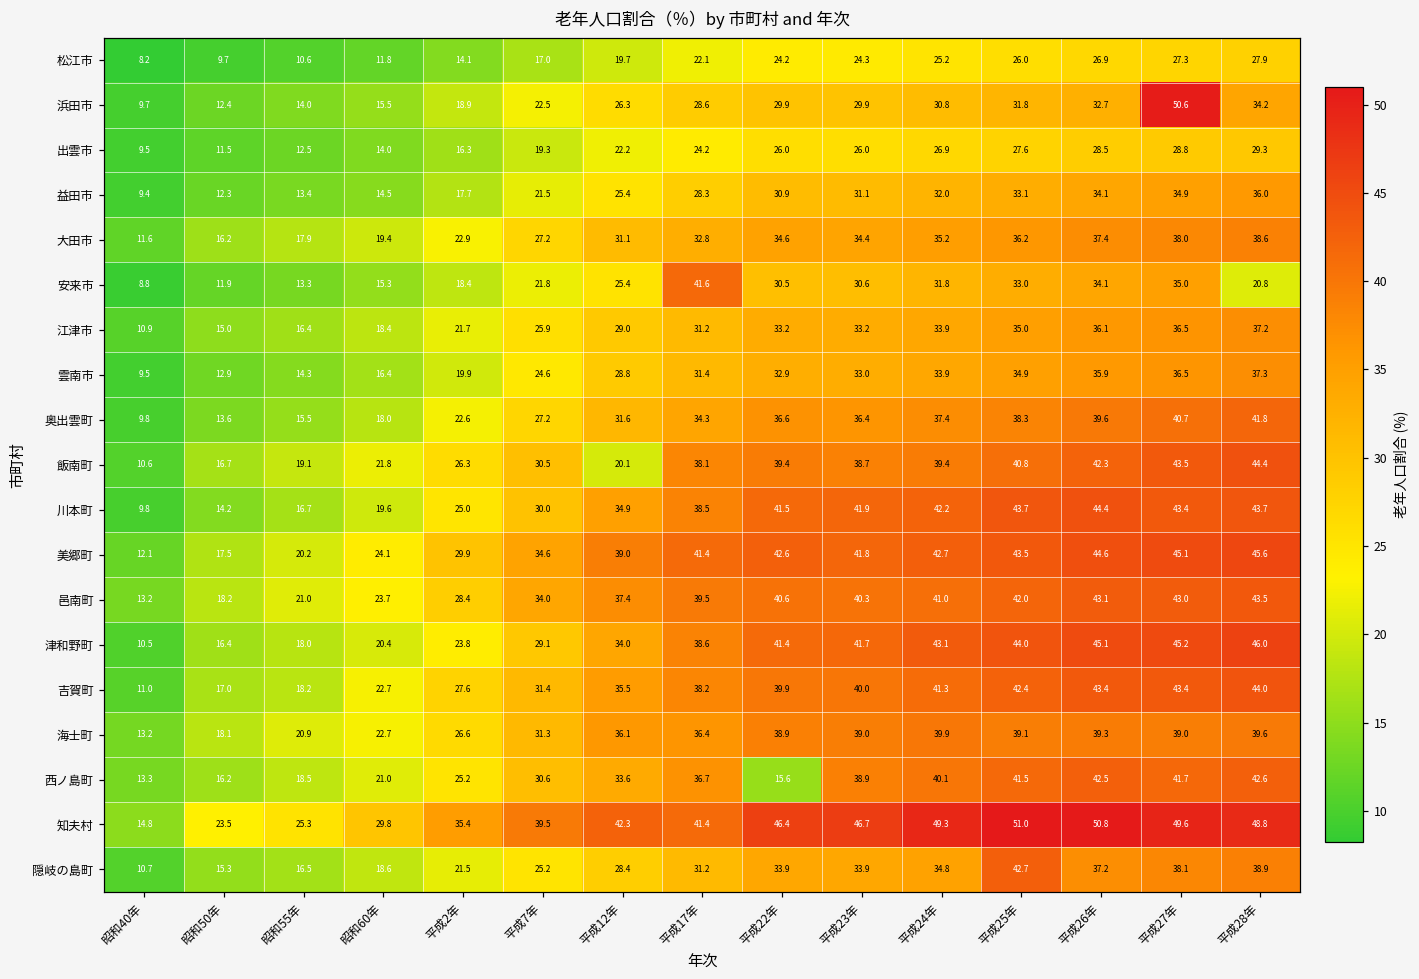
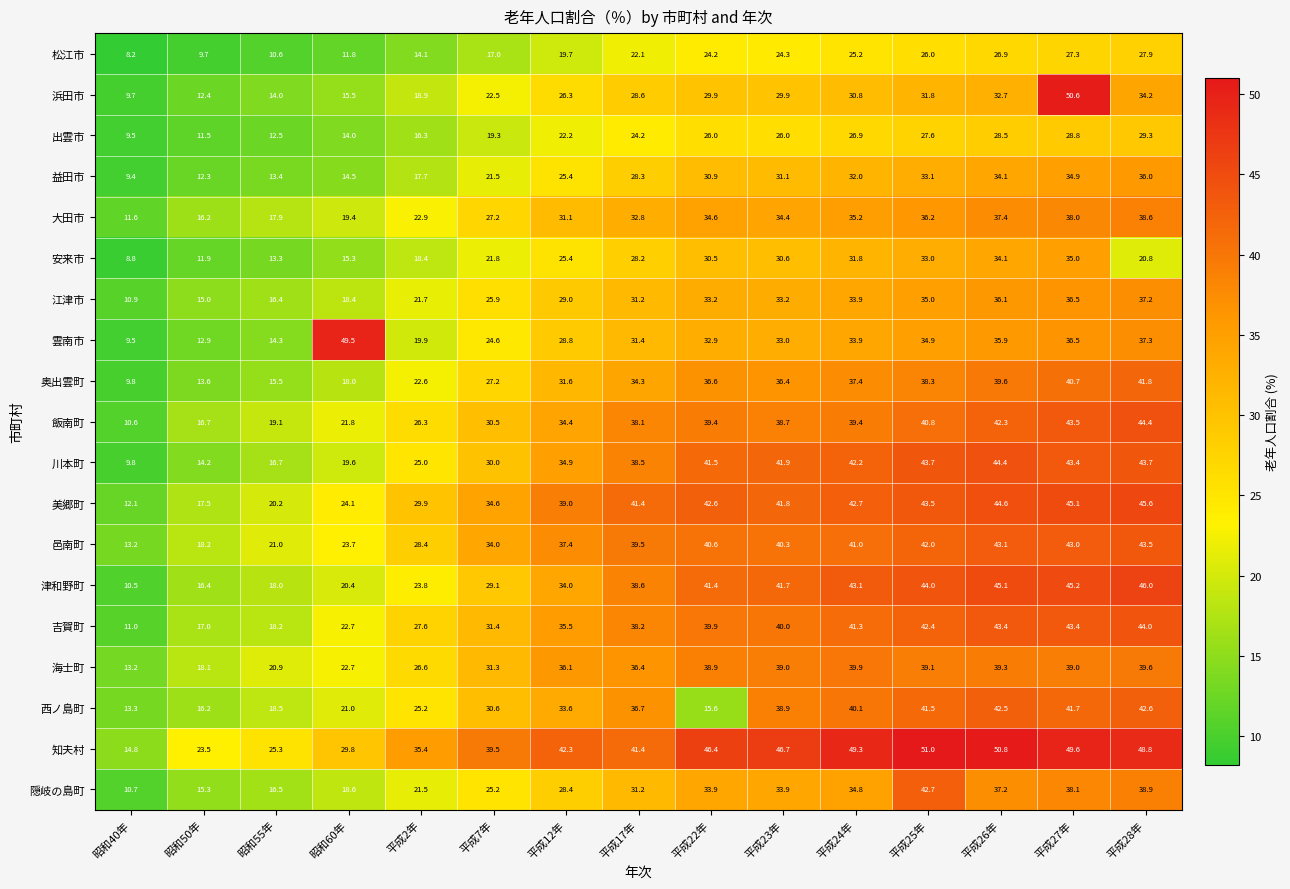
  {
    "安来市": {
      "昭和40年": 8.8,
      "昭和50年": 11.9,
      "昭和55年": 13.3,
      "昭和60年": 15.3,
      "平成2年": 18.4,
      "平成7年": 21.8,
      "平成12年": 25.4,
-     "平成17年": 41.6,
+     "平成17年": 28.2,
      "平成22年": 30.5,
      "平成23年": 30.6,
      "平成24年": 31.8,
      "平成25年": 33.0,
      "平成26年": 34.1,
      "平成27年": 35.0,
      "平成28年": 20.8
    },
    "雲南市": {
      "昭和40年": 9.5,
      "昭和50年": 12.9,
      "昭和55年": 14.3,
-     "昭和60年": 16.4,
+     "昭和60年": 49.5,
      "平成2年": 19.9,
      "平成7年": 24.6,
      "平成12年": 28.8,
      "平成17年": 31.4,
      "平成22年": 32.9,
      "平成23年": 33.0,
      "平成24年": 33.9,
      "平成25年": 34.9,
      "平成26年": 35.9,
      "平成27年": 36.5,
      "平成28年": 37.3
    },
    "飯南町": {
      "昭和40年": 10.6,
      "昭和50年": 16.7,
      "昭和55年": 19.1,
      "昭和60年": 21.8,
      "平成2年": 26.3,
      "平成7年": 30.5,
-     "平成12年": 20.1,
+     "平成12年": 34.4,
      "平成17年": 38.1,
      "平成22年": 39.4,
      "平成23年": 38.7,
      "平成24年": 39.4,
      "平成25年": 40.8,
      "平成26年": 42.3,
      "平成27年": 43.5,
      "平成28年": 44.4
    }
  }
